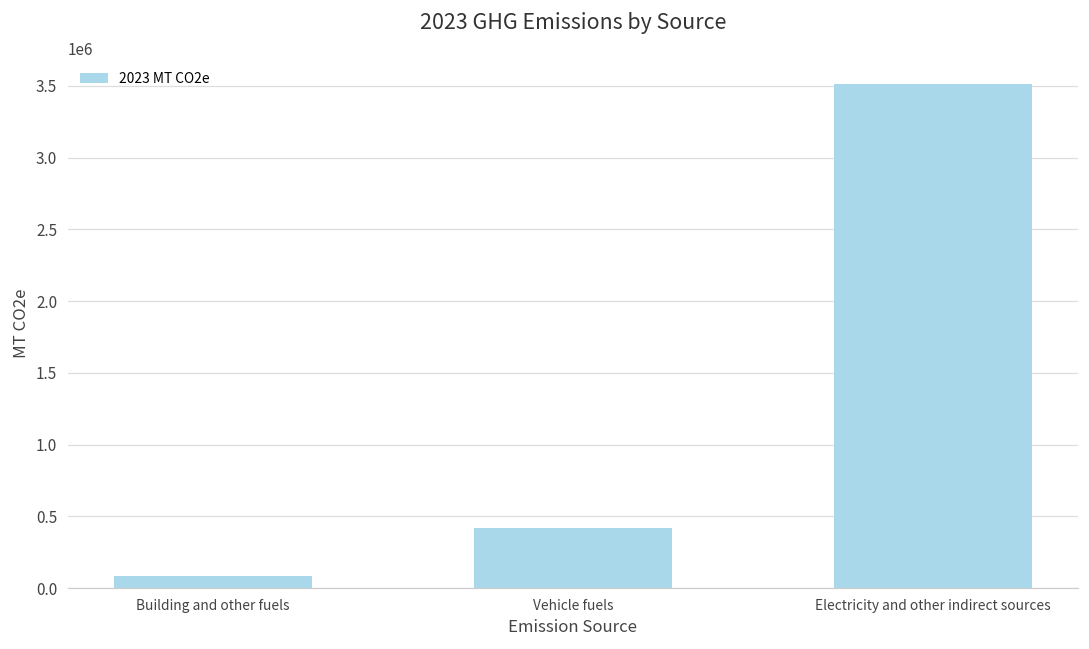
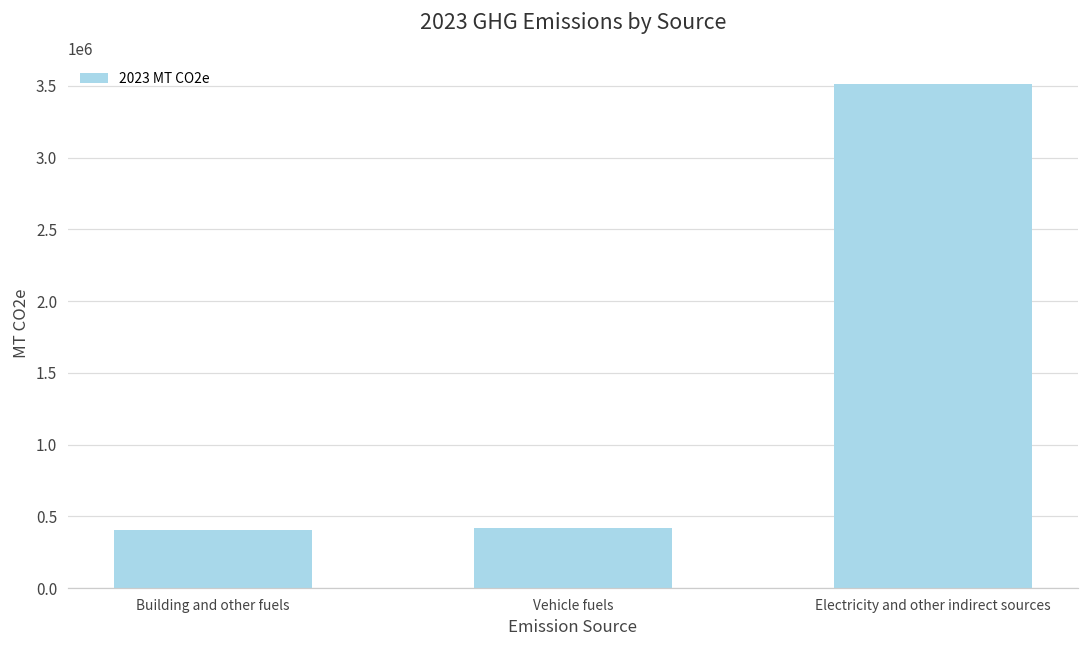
  {
-   "Building and other fuels": 90000,
+   "Building and other fuels": 400000,
    "Vehicle fuels": 420000,
    "Electricity and other indirect sources": 3510000
  }
